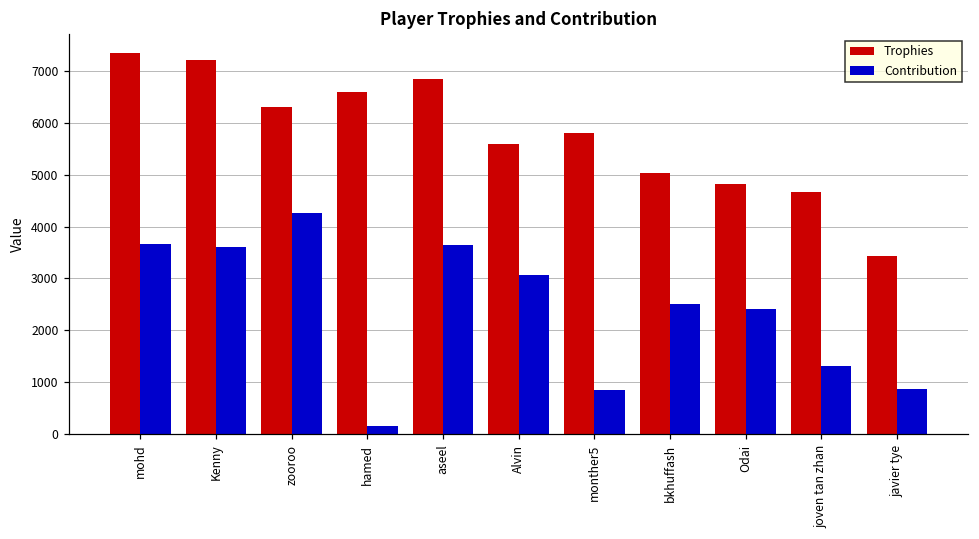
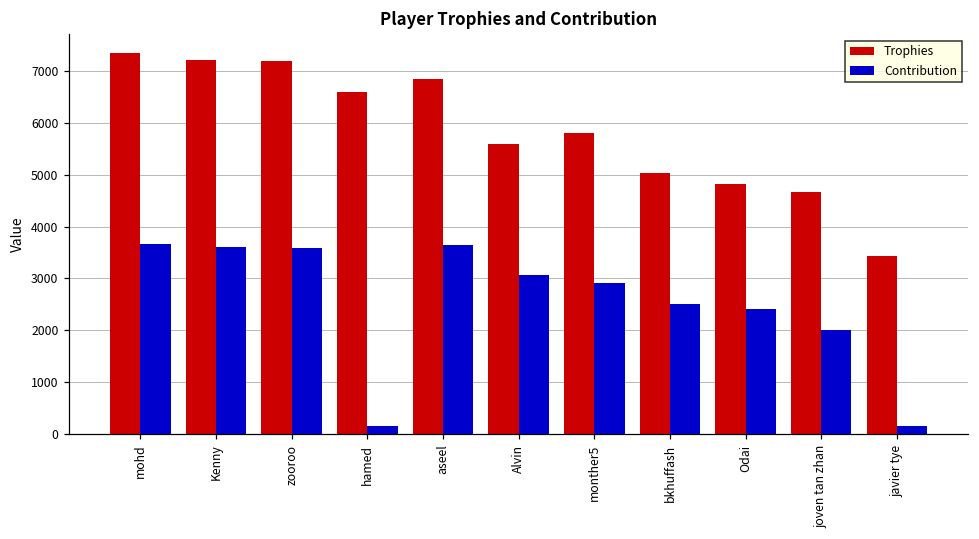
  {
    "Trophies": {
      "mohd": 7300,
      "Kenny": 7200,
-     "zooroo": 6300,
+     "zooroo": 7200,
      "hamed": 6600,
      "aseel": 6900,
      "Alvin": 5600,
      "monther5": 5800,
      "bkhuffash": 5000,
      "Odai": 4800,
      "joven tan zhan": 4700,
      "javier tye": 3400
    },
    "Contribution": {
      "mohd": 3700,
      "Kenny": 3600,
-     "zooroo": 4300,
+     "zooroo": 3600,
      "hamed": 200,
      "aseel": 3600,
      "Alvin": 3100,
-     "monther5": 800,
+     "monther5": 2900,
      "bkhuffash": 2500,
      "Odai": 2400,
-     "joven tan zhan": 1300,
-     "javier tye": 900
+     "joven tan zhan": 2000,
+     "javier tye": 200
    }
  }
